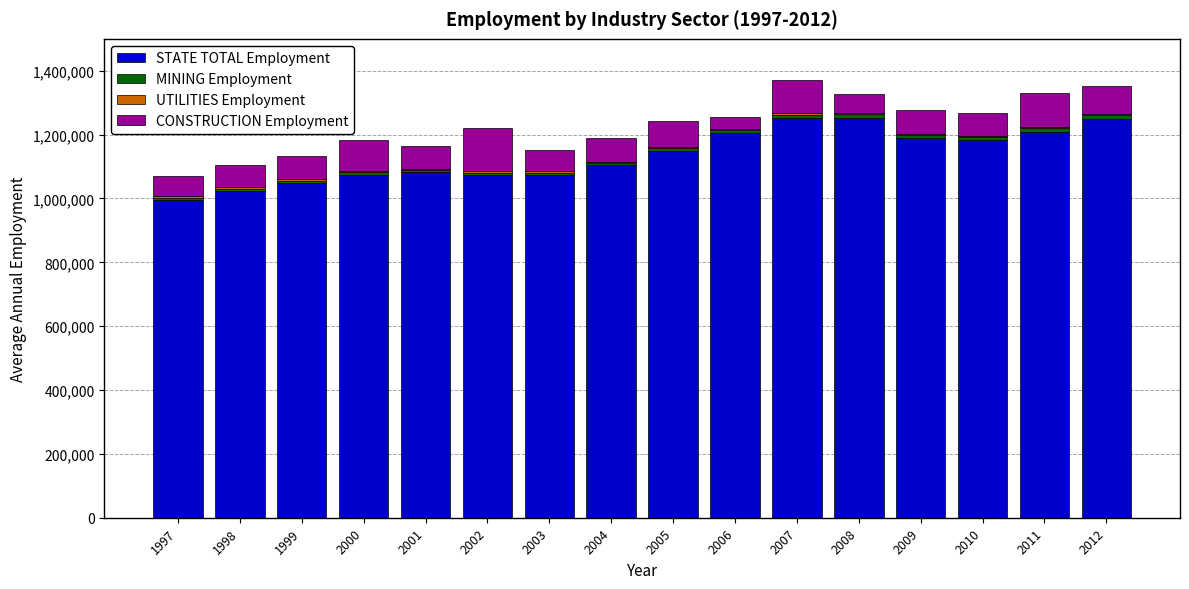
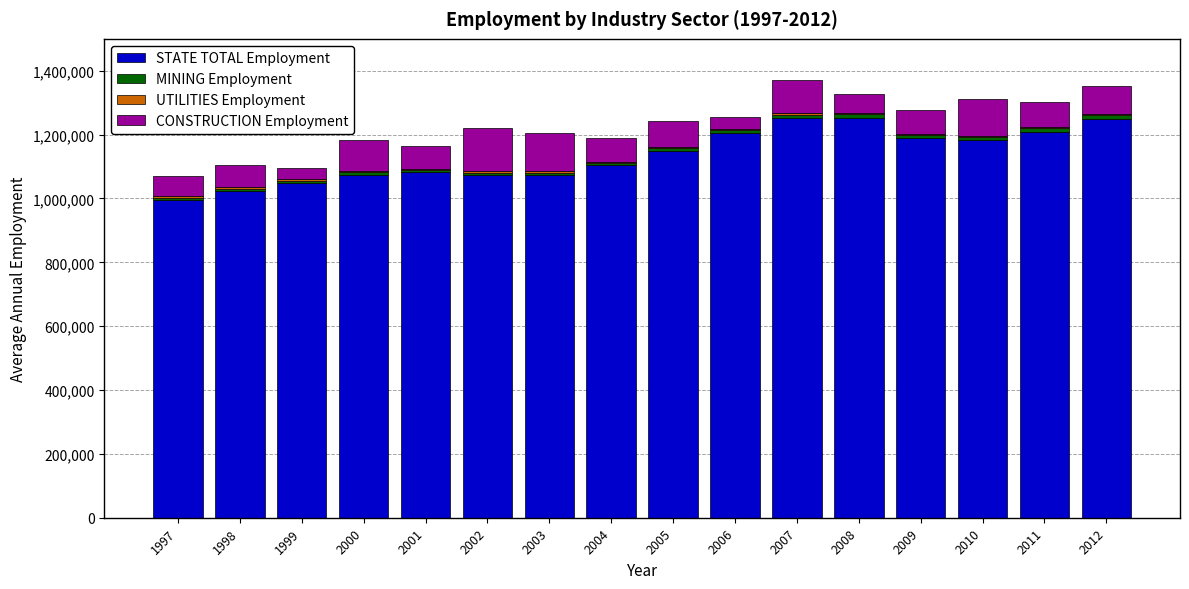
  {
    "STATE TOTAL Employment": {
      "1997": "990,000",
      "1998": "1,020,000",
      "1999": "1,050,000",
      "2000": "1,070,000",
      "2001": "1,080,000",
      "2002": "1,070,000",
      "2003": "1,070,000",
      "2004": "1,100,000",
      "2005": "1,150,000",
      "2006": "1,200,000",
      "2007": "1,250,000",
      "2008": "1,250,000",
      "2009": "1,190,000",
      "2010": "1,180,000",
      "2011": "1,210,000",
      "2012": "1,250,000"
    },
    "MINING Employment": {
      "2005": "10,000",
      "2006": "10,000",
      "2007": "10,000",
      "2008": "10,000",
      "2009": "10,000",
      "2010": "10,000",
      "2011": "10,000",
      "2012": "10,000"
    },
    "CONSTRUCTION Employment": {
      "1997": "60,000",
      "1998": "70,000",
-     "1999": "70,000",
+     "1999": "40,000",
      "2000": "100,000",
      "2001": "70,000",
      "2002": "140,000",
-     "2003": "70,000",
+     "2003": "120,000",
      "2004": "70,000",
      "2005": "80,000",
      "2006": "40,000",
      "2007": "100,000",
      "2008": "60,000",
      "2009": "80,000",
-     "2010": "70,000",
-     "2011": "110,000",
+     "2010": "110,000",
+     "2011": "80,000",
      "2012": "90,000"
    }
  }
